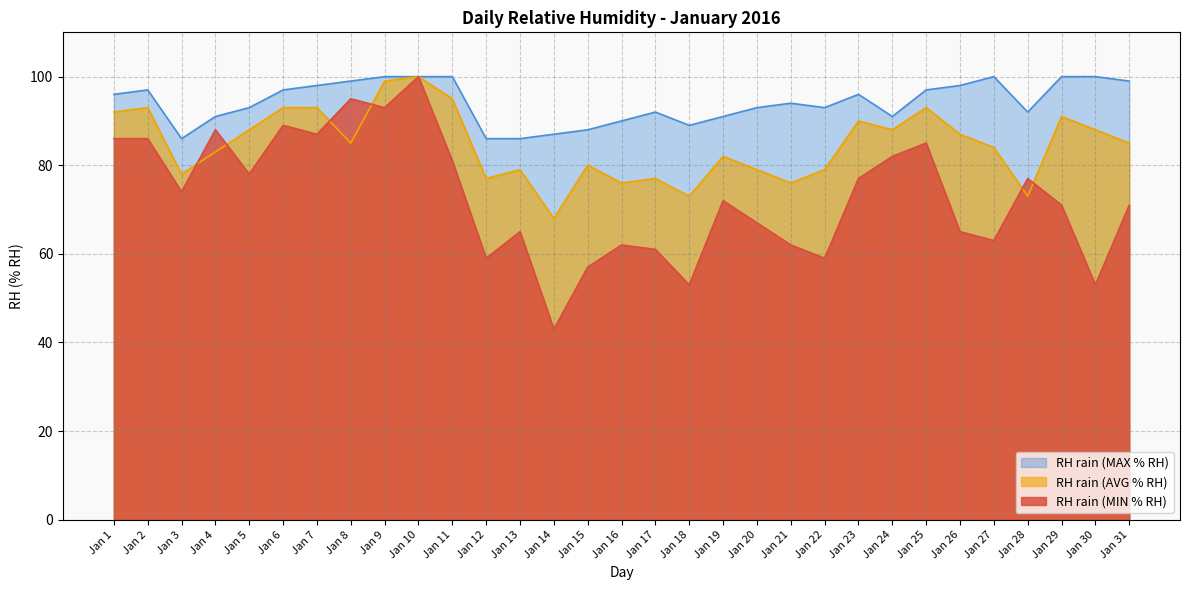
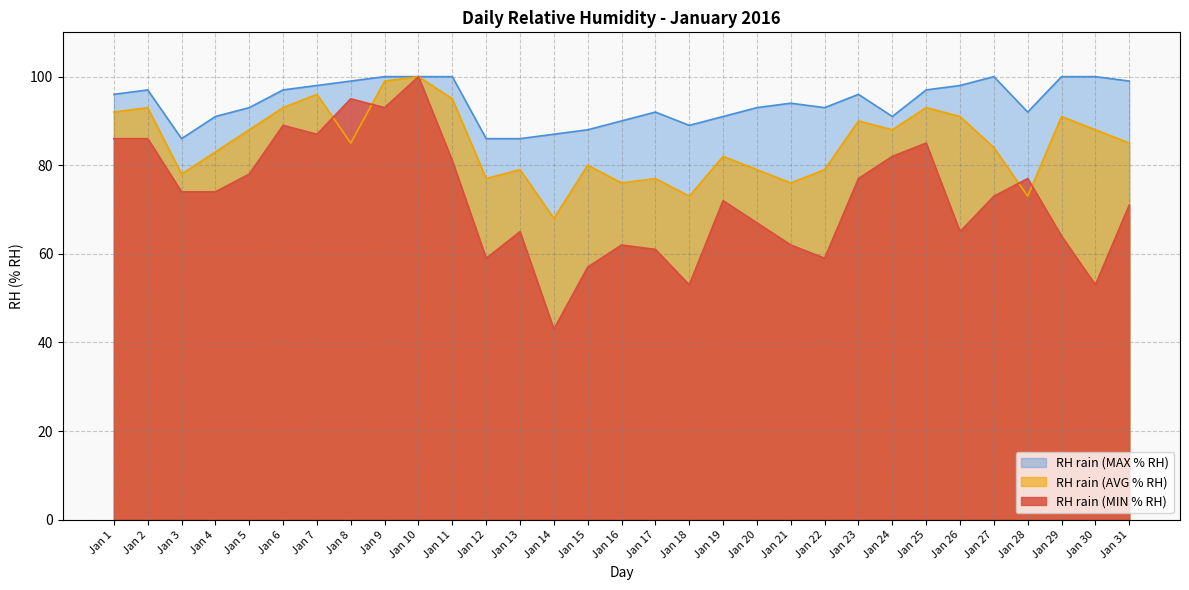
  {
    "RH rain (MAX % RH)": {
      "Jan 1": 96,
      "Jan 2": 97,
      "Jan 3": 86,
      "Jan 4": 91,
      "Jan 5": 93,
      "Jan 6": 97,
      "Jan 7": 98,
      "Jan 8": 99,
      "Jan 9": 100,
      "Jan 11": 100,
      "Jan 12": 86,
      "Jan 13": 86,
      "Jan 14": 87,
      "Jan 15": 88,
      "Jan 16": 90,
      "Jan 17": 92,
      "Jan 18": 89,
      "Jan 19": 91,
      "Jan 20": 93,
      "Jan 21": 94,
      "Jan 22": 93,
      "Jan 23": 96,
      "Jan 24": 91,
      "Jan 25": 97,
      "Jan 26": 98,
      "Jan 27": 100,
      "Jan 28": 92,
      "Jan 29": 100,
      "Jan 30": 100,
      "Jan 31": 99
    },
    "RH rain (AVG % RH)": {
      "Jan 1": 92,
      "Jan 2": 93,
      "Jan 3": 78,
      "Jan 4": 83,
      "Jan 5": 88,
      "Jan 6": 93,
-     "Jan 7": 93,
+     "Jan 7": 96,
      "Jan 8": 85,
      "Jan 9": 99,
      "Jan 11": 95,
      "Jan 12": 77,
      "Jan 13": 79,
      "Jan 14": 68,
      "Jan 15": 80,
      "Jan 16": 76,
      "Jan 17": 77,
      "Jan 18": 73,
      "Jan 19": 82,
      "Jan 20": 79,
      "Jan 21": 76,
      "Jan 22": 79,
      "Jan 23": 90,
      "Jan 24": 88,
      "Jan 25": 93,
-     "Jan 26": 87,
+     "Jan 26": 91,
      "Jan 27": 84,
      "Jan 28": 73,
      "Jan 29": 91,
      "Jan 30": 88,
      "Jan 31": 85
    },
    "RH rain (MIN % RH)": {
      "Jan 1": 86,
      "Jan 2": 86,
      "Jan 3": 74,
-     "Jan 4": 88,
+     "Jan 4": 74,
      "Jan 5": 78,
      "Jan 6": 89,
      "Jan 7": 87,
      "Jan 8": 95,
      "Jan 9": 93,
      "Jan 11": 81,
      "Jan 12": 59,
      "Jan 13": 65,
      "Jan 14": 43,
      "Jan 15": 57,
      "Jan 16": 62,
      "Jan 17": 61,
      "Jan 18": 53,
      "Jan 19": 72,
      "Jan 20": 67,
      "Jan 21": 62,
      "Jan 22": 59,
      "Jan 23": 77,
      "Jan 24": 82,
      "Jan 25": 85,
      "Jan 26": 65,
-     "Jan 27": 63,
+     "Jan 27": 73,
      "Jan 28": 77,
-     "Jan 29": 71,
+     "Jan 29": 64,
      "Jan 30": 53,
      "Jan 31": 71
    }
  }
